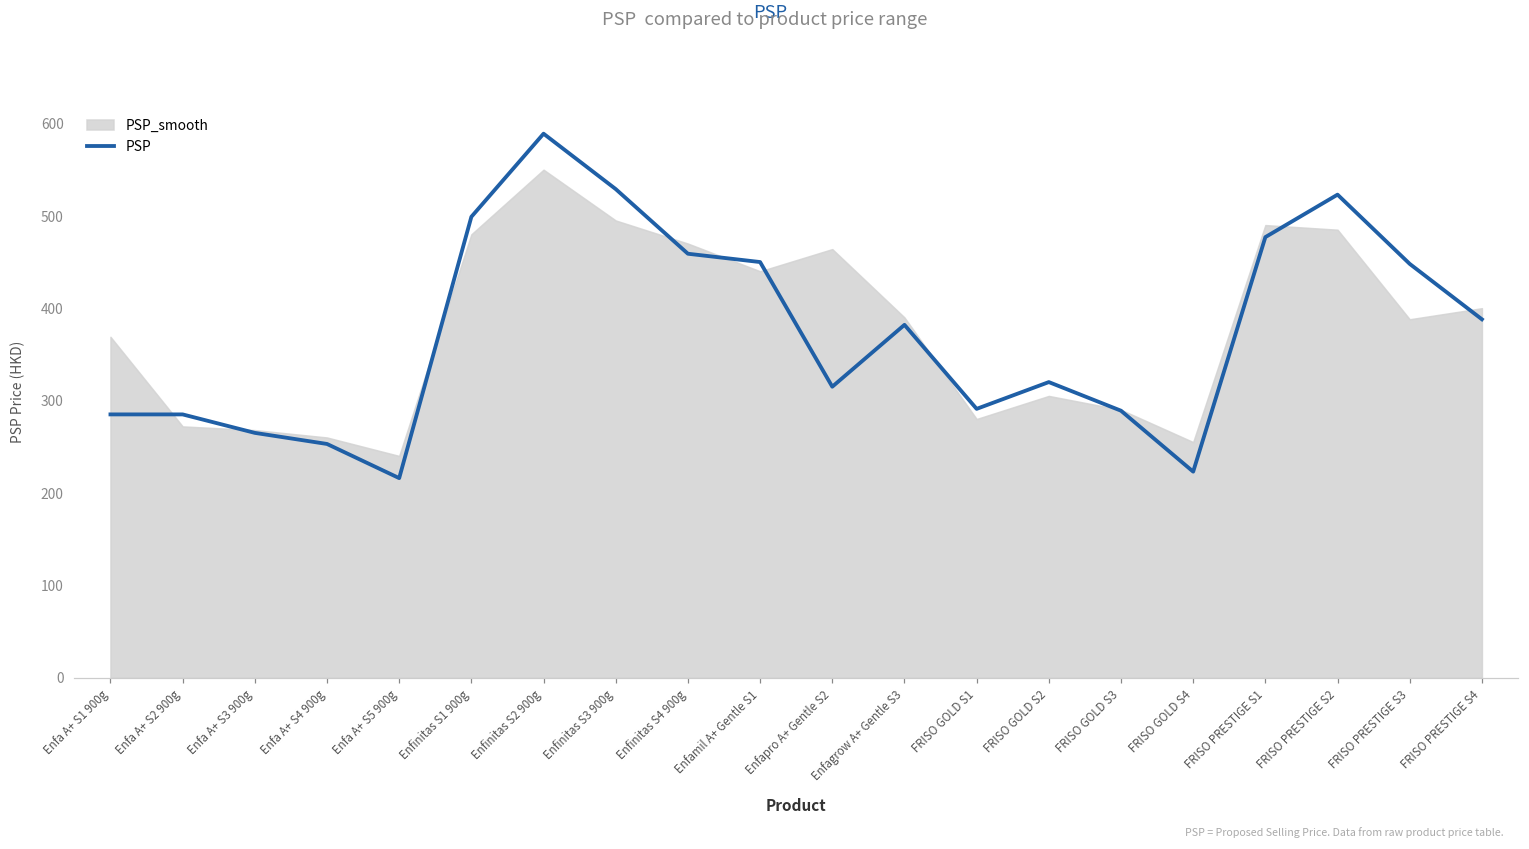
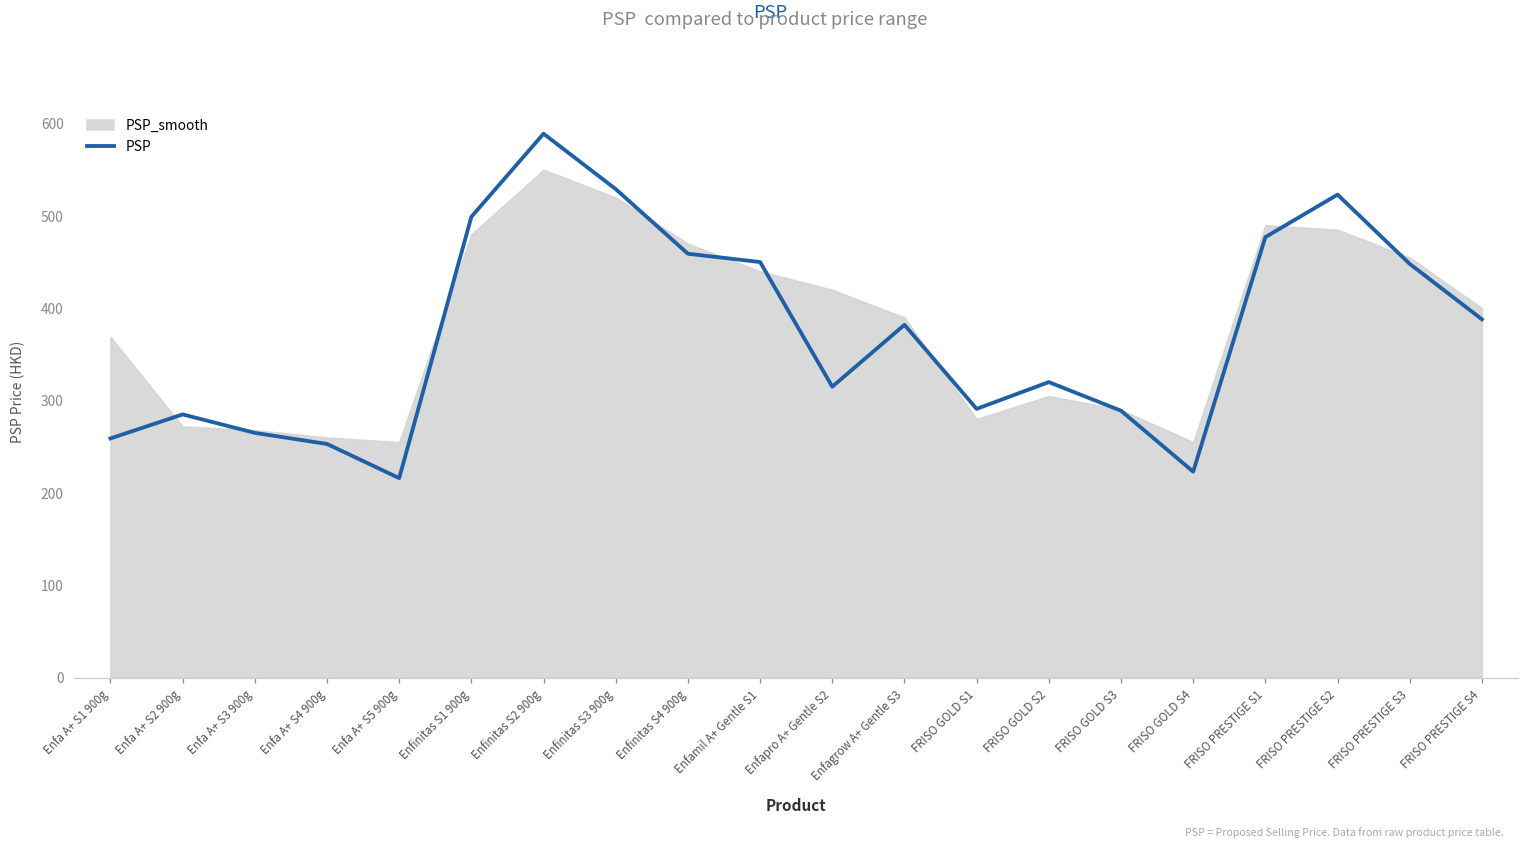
  {
    "PSP": {
-     "Enfa A+ S1 900g": 290,
+     "Enfa A+ S1 900g": 260,
      "Enfa A+ S2 900g": 290,
      "Enfa A+ S4 900g": 250,
      "Enfa A+ S5 900g": 220,
      "Enfinitas S1 900g": 500,
      "Enfinitas S2 900g": 590,
      "Enfinitas S3 900g": 530,
      "Enfinitas S4 900g": 460,
      "Enfamil A+ Gentle S1": 450,
      "Enfapro A+ Gentle S2": 320,
      "Enfagrow A+ Gentle S3": 380,
      "FRISO GOLD S1": 290,
      "FRISO GOLD S2": 320,
      "FRISO GOLD S4": 220,
      "FRISO PRESTIGE S1": 480,
      "FRISO PRESTIGE S2": 520,
      "FRISO PRESTIGE S3": 450,
      "FRISO PRESTIGE S4": 390
    },
    "PSP_smooth": {
      "Enfa A+ S1 900g": 370,
      "Enfa A+ S2 900g": 270,
      "Enfa A+ S4 900g": 260,
-     "Enfa A+ S5 900g": 240,
+     "Enfa A+ S5 900g": 260,
      "Enfinitas S1 900g": 480,
      "Enfinitas S2 900g": 550,
-     "Enfinitas S3 900g": 500,
+     "Enfinitas S3 900g": 520,
      "Enfinitas S4 900g": 470,
      "Enfamil A+ Gentle S1": 440,
-     "Enfapro A+ Gentle S2": 460,
+     "Enfapro A+ Gentle S2": 420,
      "Enfagrow A+ Gentle S3": 390,
      "FRISO GOLD S1": 280,
      "FRISO GOLD S2": 310,
      "FRISO GOLD S4": 260,
      "FRISO PRESTIGE S1": 490,
      "FRISO PRESTIGE S2": 490,
-     "FRISO PRESTIGE S3": 390,
+     "FRISO PRESTIGE S3": 460,
      "FRISO PRESTIGE S4": 400
    }
  }
